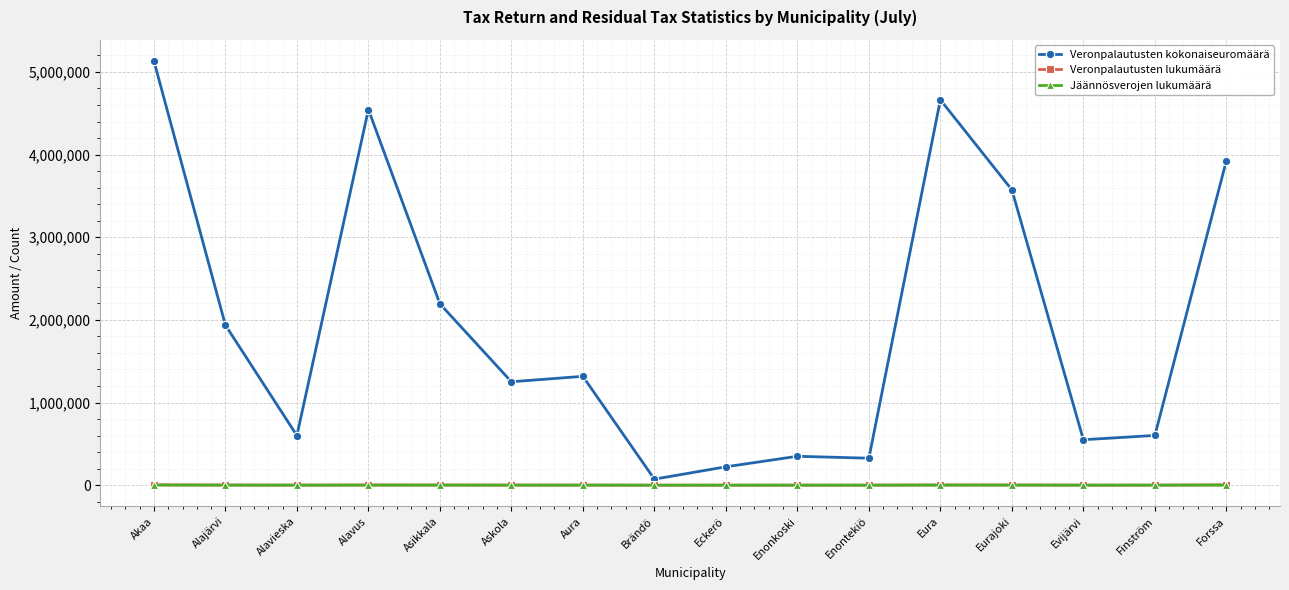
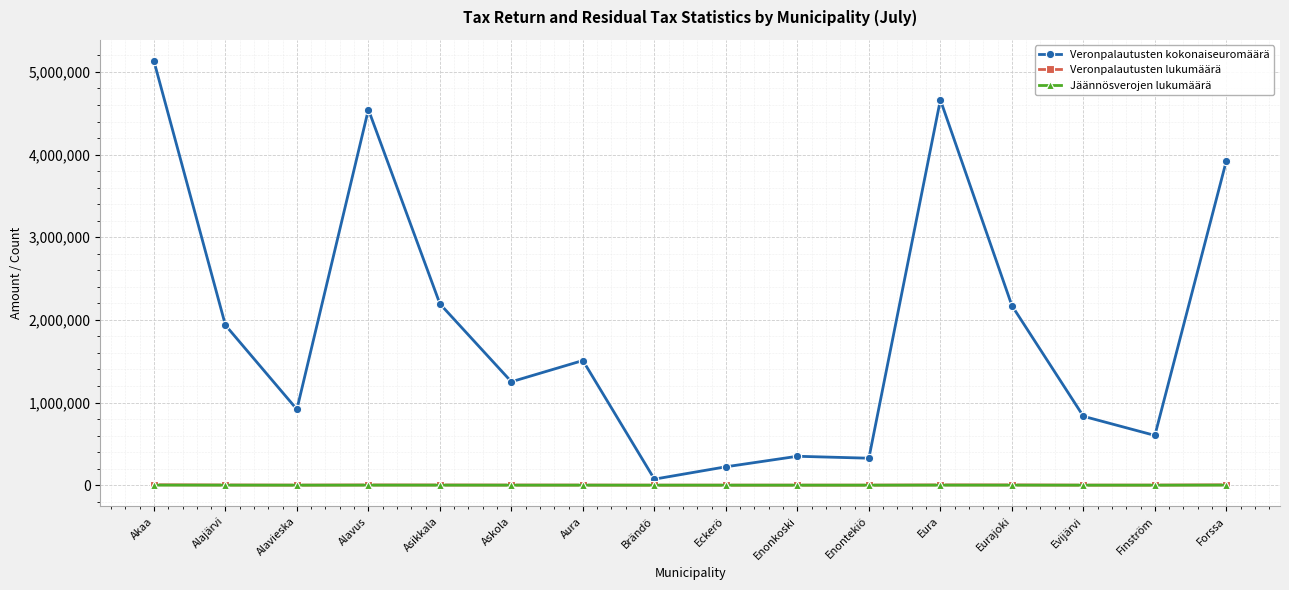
  {
    "Veronpalautusten kokonaiseuromäärä": {
      "Akaa": "5,100,000",
      "Alajärvi": "1,900,000",
-     "Alavieska": "600,000",
+     "Alavieska": "900,000",
      "Alavus": "4,500,000",
      "Asikkala": "2,200,000",
      "Askola": "1,300,000",
-     "Aura": "1,300,000",
+     "Aura": "1,500,000",
      "Brändö": "100,000",
      "Eckerö": "200,000",
      "Enonkoski": "300,000",
      "Enontekiö": "300,000",
      "Eura": "4,700,000",
-     "Eurajoki": "3,600,000",
-     "Evijärvi": "500,000",
+     "Eurajoki": "2,200,000",
+     "Evijärvi": "800,000",
      "Finström": "600,000",
      "Forssa": "3,900,000"
    },
    "Jäännösverojen lukumäärä": {
      "Akaa": "0",
      "Alajärvi": "0",
      "Alavieska": "0",
      "Alavus": "0",
      "Asikkala": "0",
      "Askola": "0",
      "Aura": "0",
      "Brändö": "0",
      "Eckerö": "0",
      "Enonkoski": "0",
      "Enontekiö": "0",
      "Eura": "0",
      "Eurajoki": "0",
      "Evijärvi": "0",
      "Finström": "0",
      "Forssa": "0"
    }
  }
